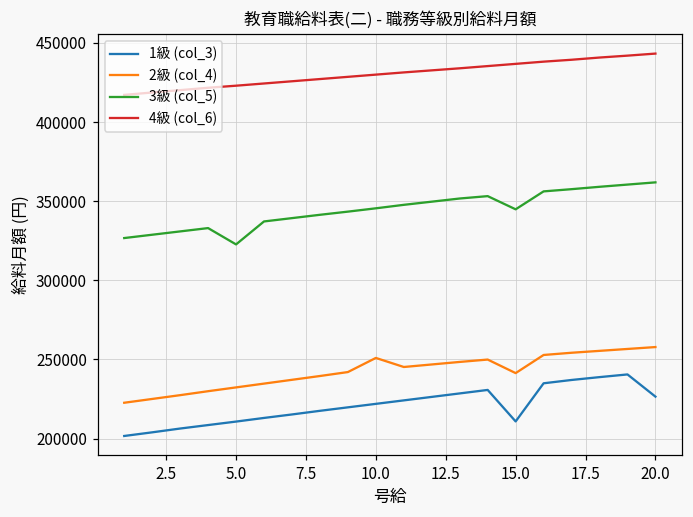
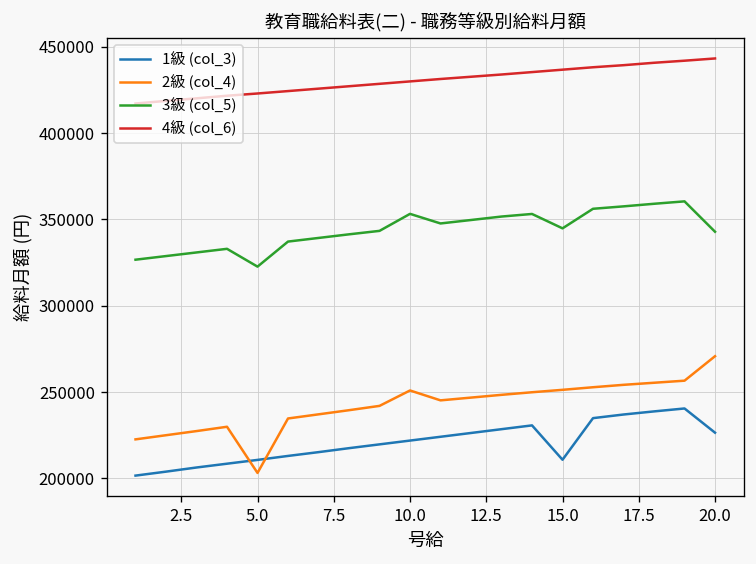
  {
    "1級 (col_3)": {
      "5.0": 211000,
      "10.0": 222000,
      "15.0": 211000,
      "20.0": 226000
    },
    "2級 (col_4)": {
-     "5.0": 232000,
+     "5.0": 203000,
      "10.0": 251000,
-     "15.0": 241000,
-     "20.0": 258000
+     "15.0": 251000,
+     "20.0": 271000
    },
    "3級 (col_5)": {
      "5.0": 323000,
-     "10.0": 346000,
+     "10.0": 353000,
      "15.0": 345000,
-     "20.0": 362000
+     "20.0": 343000
    },
    "4級 (col_6)": {
      "5.0": 423000,
      "10.0": 430000,
      "15.0": 437000,
      "20.0": 443000
    }
  }
